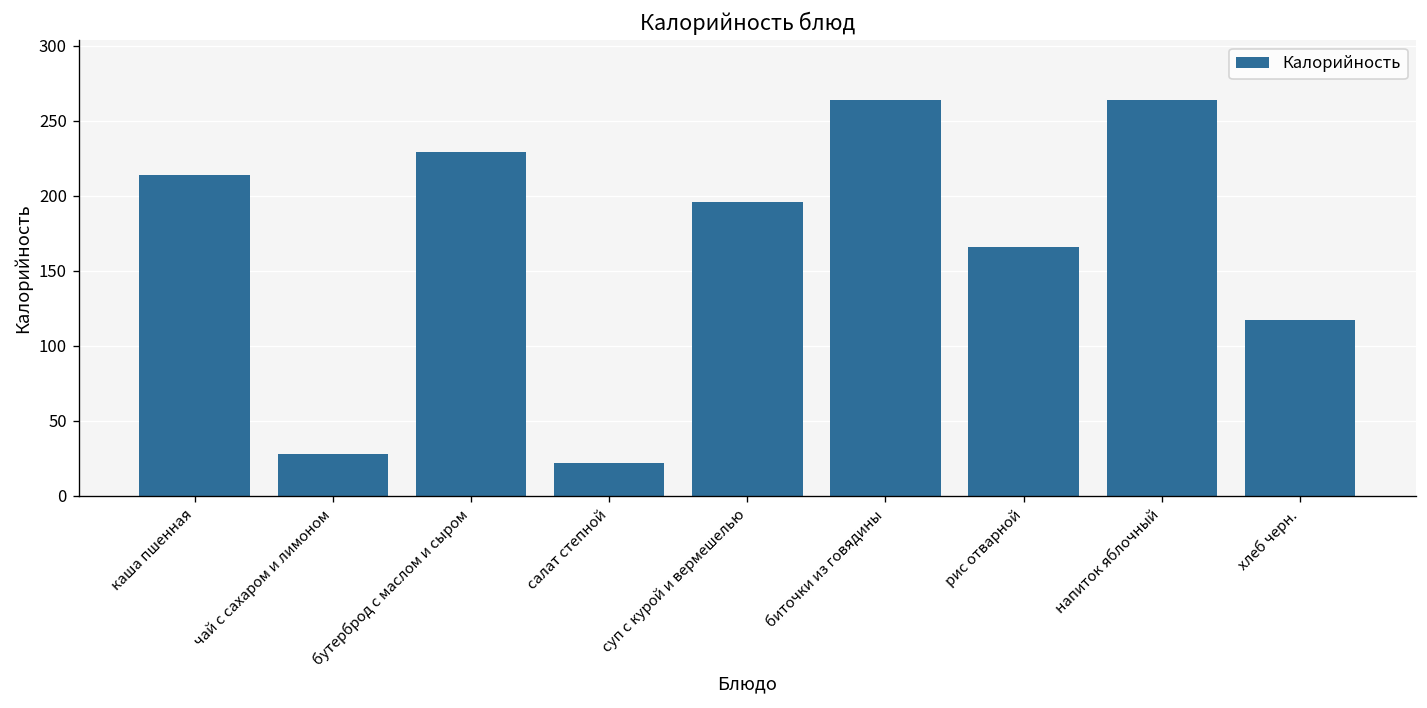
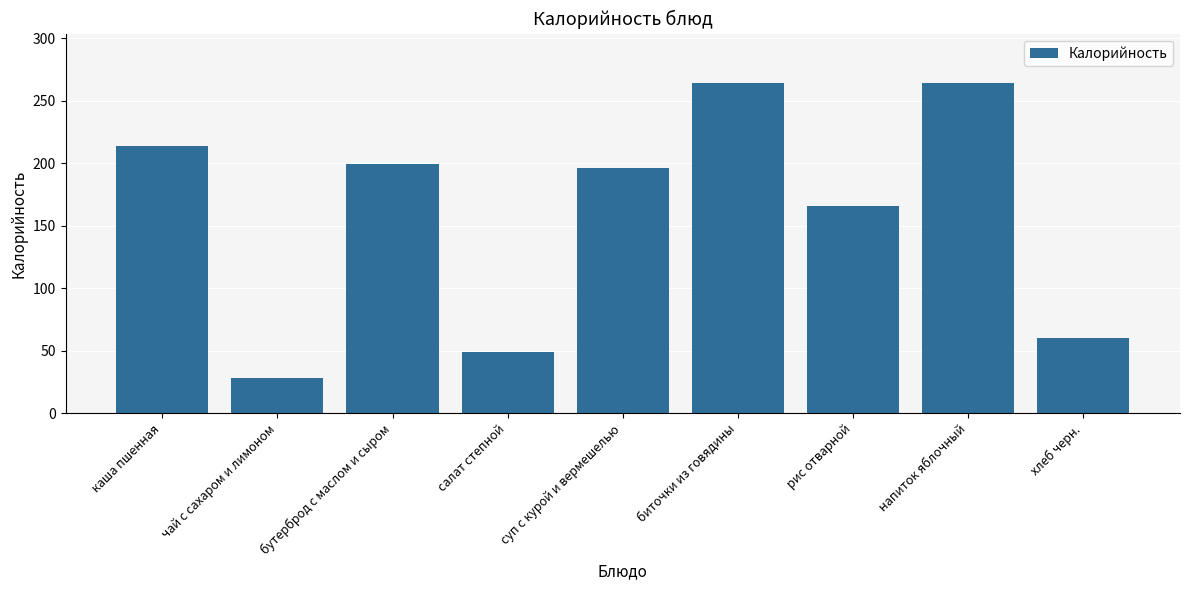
  {
    "каша пшенная": 214,
    "чай с сахаром и лимоном": 28,
-   "бутерброд с маслом и сыром": 229,
-   "салат степной": 22,
+   "бутерброд с маслом и сыром": 199,
+   "салат степной": 49,
    "суп с курой и вермешелью": 196,
    "биточки из говядины": 264,
    "рис отварной": 166,
    "напиток яблочный": 264,
-   "хлеб черн.": 117
+   "хлеб черн.": 60
  }
